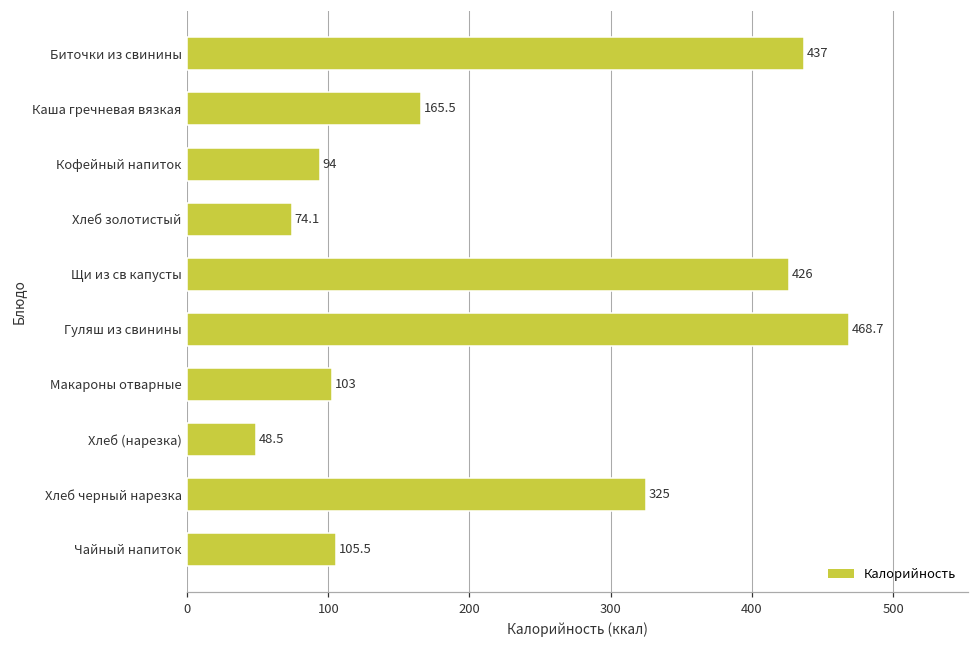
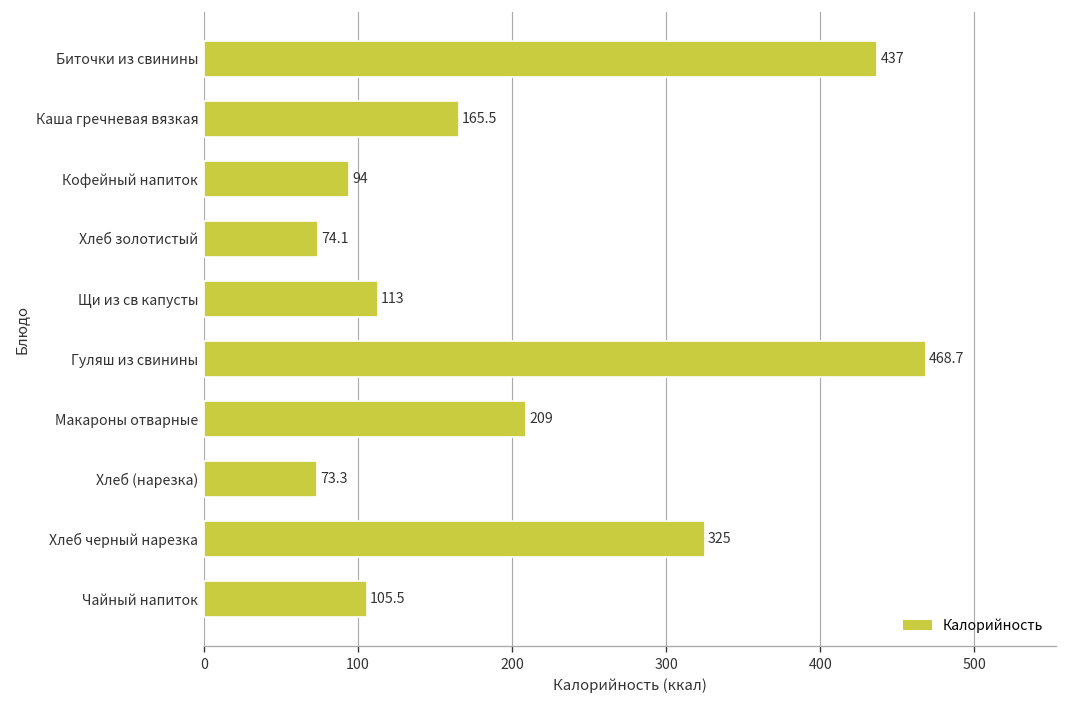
  {
    "Биточки из свинины": 437,
    "Каша гречневая вязкая": 165.5,
    "Кофейный напиток": 94,
    "Хлеб золотистый": 74.1,
-   "Щи из св капусты": 426,
+   "Щи из св капусты": 113,
    "Гуляш из свинины": 468.7,
-   "Макароны отварные": 103,
-   "Хлеб (нарезка)": 48.5,
+   "Макароны отварные": 209,
+   "Хлеб (нарезка)": 73.3,
    "Хлеб черный нарезка": 325,
    "Чайный напиток": 105.5
  }
